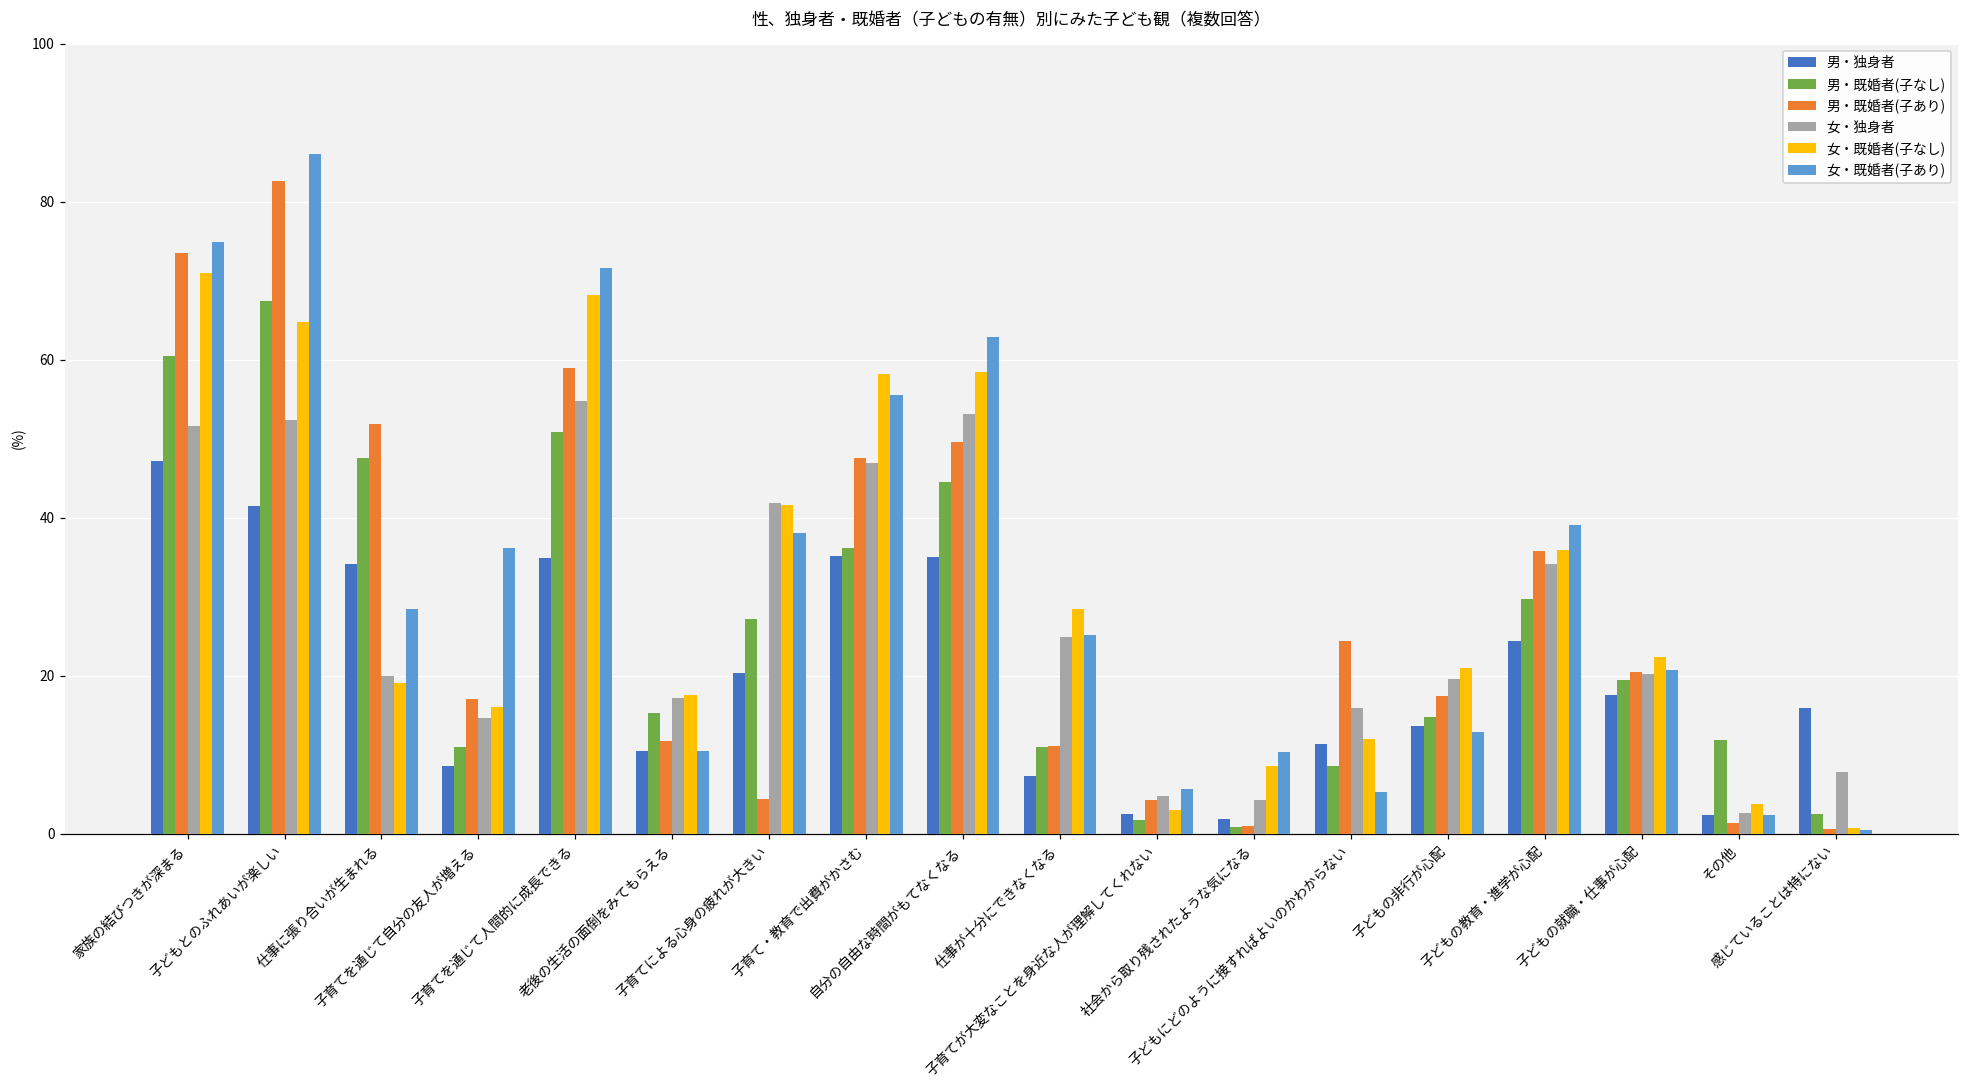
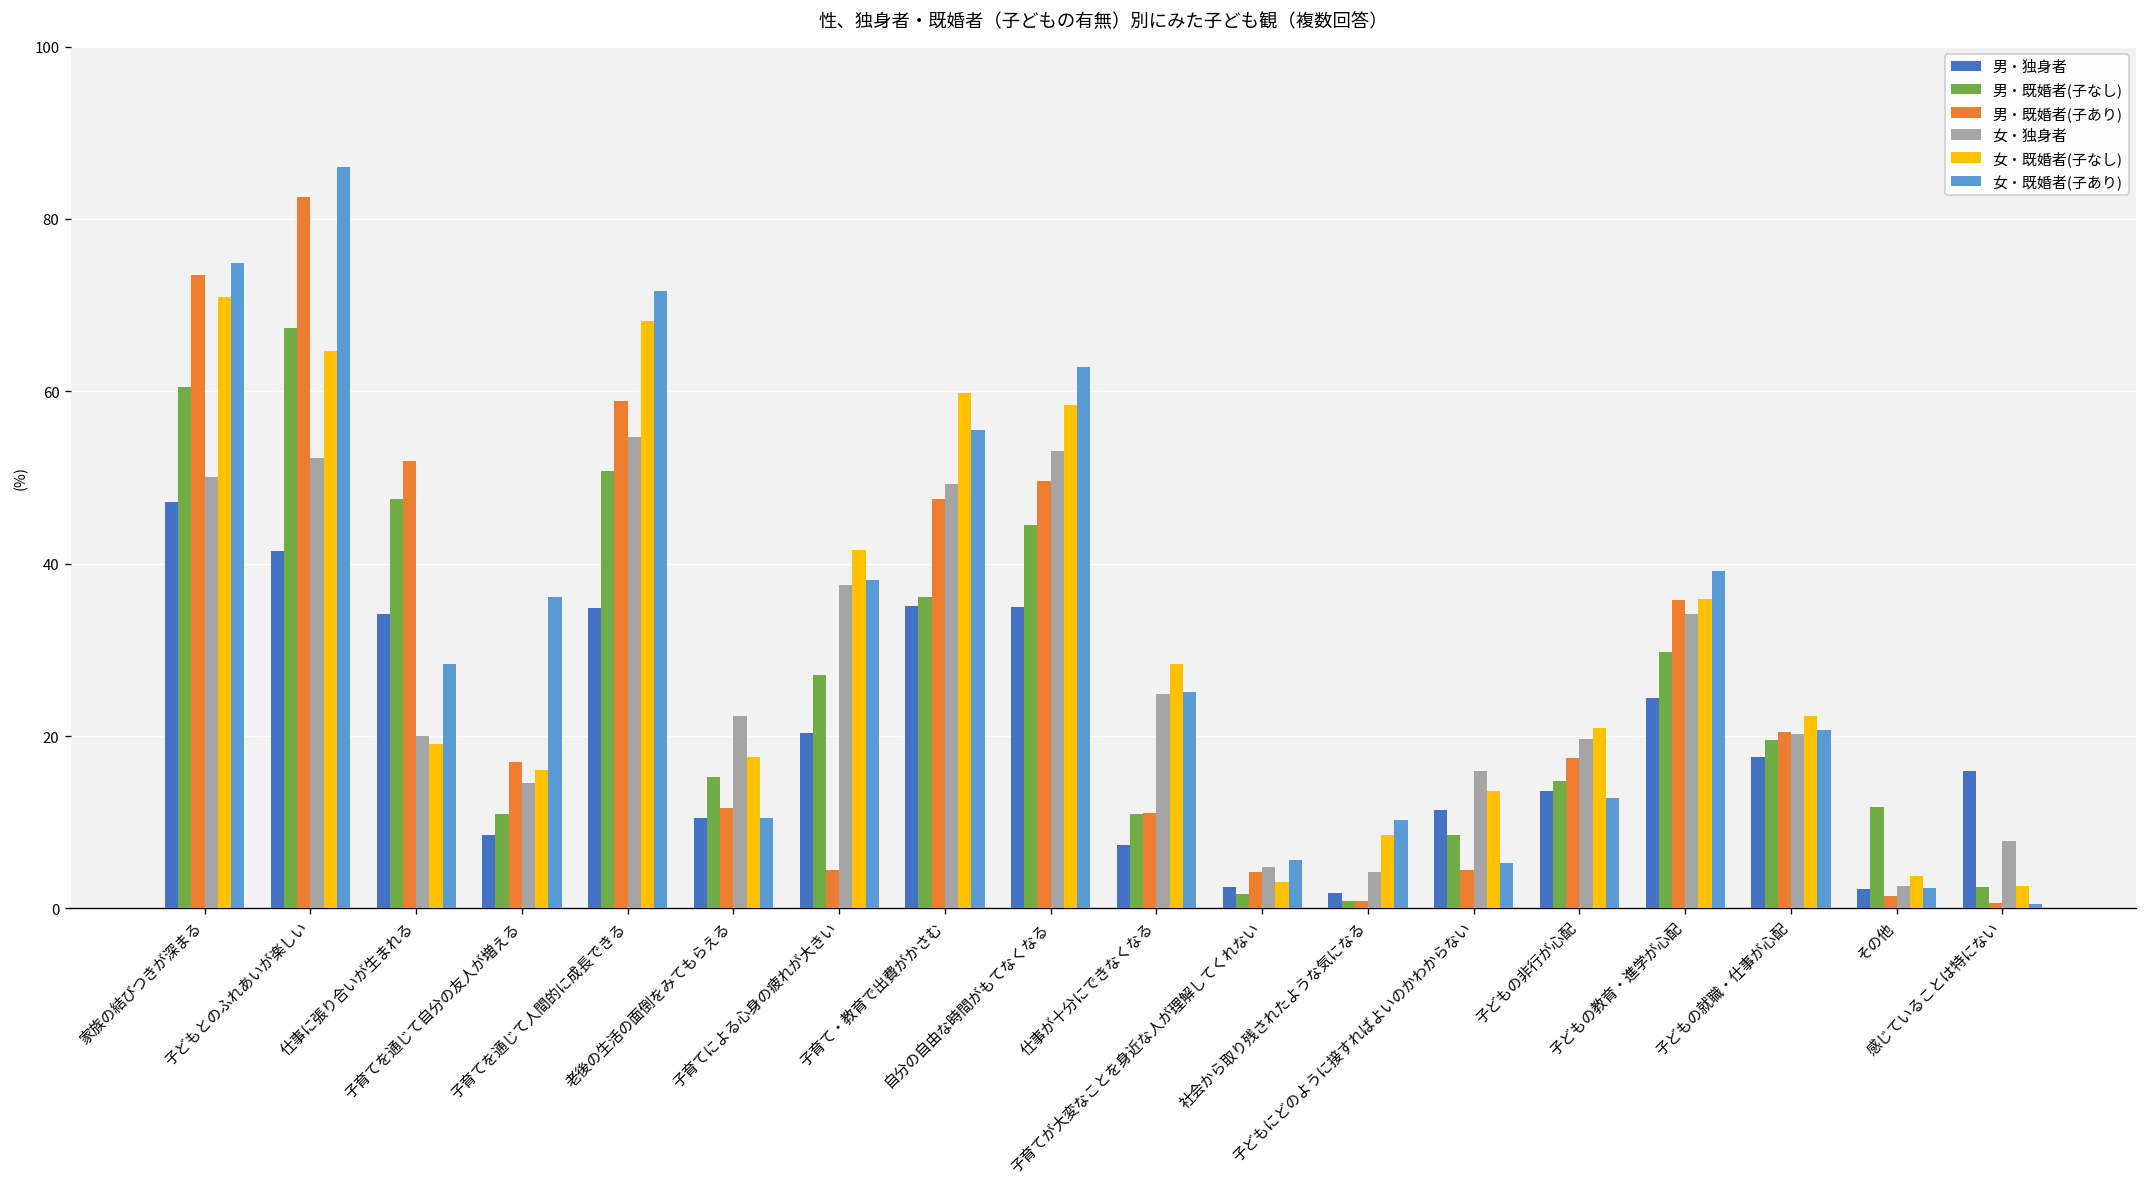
  {
    "男・既婚者(子なし)": {
      "家族の結びつきが深まる": 61,
      "子どもとのふれあいが楽しい": 67,
      "仕事に張り合いが生まれる": 48,
      "子育てを通じて自分の友人が増える": 11,
      "子育てを通じて人間的に成長できる": 51,
      "老後の生活の面倒をみてもらえる": 15,
      "子育てによる心身の疲れが大きい": 27,
      "子育て・教育で出費がかさむ": 36,
      "自分の自由な時間がもてなくなる": 45,
      "仕事が十分にできなくなる": 11,
      "子育てが大変なことを身近な人が理解してくれない": 2,
      "社会から取り残されたような気になる": 1,
      "子どもにどのように接すればよいのかわからない": 9,
      "子どもの非行が心配": 15,
      "子どもの教育・進学が心配": 30,
      "子どもの就職・仕事が心配": 20,
      "その他": 12,
      "感じていることは特にない": 3
    },
    "男・既婚者(子あり)": {
      "家族の結びつきが深まる": 74,
      "子どもとのふれあいが楽しい": 83,
      "仕事に張り合いが生まれる": 52,
      "子育てを通じて自分の友人が増える": 17,
      "子育てを通じて人間的に成長できる": 59,
      "老後の生活の面倒をみてもらえる": 12,
      "子育てによる心身の疲れが大きい": 4,
      "子育て・教育で出費がかさむ": 48,
      "自分の自由な時間がもてなくなる": 50,
      "仕事が十分にできなくなる": 11,
      "子育てが大変なことを身近な人が理解してくれない": 4,
      "社会から取り残されたような気になる": 1,
-     "子どもにどのように接すればよいのかわからない": 24,
+     "子どもにどのように接すればよいのかわからない": 4,
      "子どもの非行が心配": 17,
      "子どもの教育・進学が心配": 36,
      "子どもの就職・仕事が心配": 21,
      "その他": 1,
      "感じていることは特にない": 1
    },
    "女・独身者": {
-     "家族の結びつきが深まる": 52,
+     "家族の結びつきが深まる": 50,
      "子どもとのふれあいが楽しい": 52,
      "仕事に張り合いが生まれる": 20,
      "子育てを通じて自分の友人が増える": 15,
      "子育てを通じて人間的に成長できる": 55,
-     "老後の生活の面倒をみてもらえる": 17,
-     "子育てによる心身の疲れが大きい": 42,
-     "子育て・教育で出費がかさむ": 47,
+     "老後の生活の面倒をみてもらえる": 22,
+     "子育てによる心身の疲れが大きい": 38,
+     "子育て・教育で出費がかさむ": 49,
      "自分の自由な時間がもてなくなる": 53,
      "仕事が十分にできなくなる": 25,
      "子育てが大変なことを身近な人が理解してくれない": 5,
      "社会から取り残されたような気になる": 4,
      "子どもにどのように接すればよいのかわからない": 16,
      "子どもの非行が心配": 20,
      "子どもの教育・進学が心配": 34,
      "子どもの就職・仕事が心配": 20,
      "その他": 3,
      "感じていることは特にない": 8
    },
    "女・既婚者(子なし)": {
      "家族の結びつきが深まる": 71,
      "子どもとのふれあいが楽しい": 65,
      "仕事に張り合いが生まれる": 19,
      "子育てを通じて自分の友人が増える": 16,
      "子育てを通じて人間的に成長できる": 68,
      "老後の生活の面倒をみてもらえる": 18,
      "子育てによる心身の疲れが大きい": 42,
-     "子育て・教育で出費がかさむ": 58,
+     "子育て・教育で出費がかさむ": 60,
      "自分の自由な時間がもてなくなる": 58,
      "仕事が十分にできなくなる": 28,
      "子育てが大変なことを身近な人が理解してくれない": 3,
      "社会から取り残されたような気になる": 9,
-     "子どもにどのように接すればよいのかわからない": 12,
+     "子どもにどのように接すればよいのかわからない": 14,
      "子どもの非行が心配": 21,
      "子どもの教育・進学が心配": 36,
      "子どもの就職・仕事が心配": 22,
      "その他": 4,
-     "感じていることは特にない": 1
+     "感じていることは特にない": 3
    }
  }
